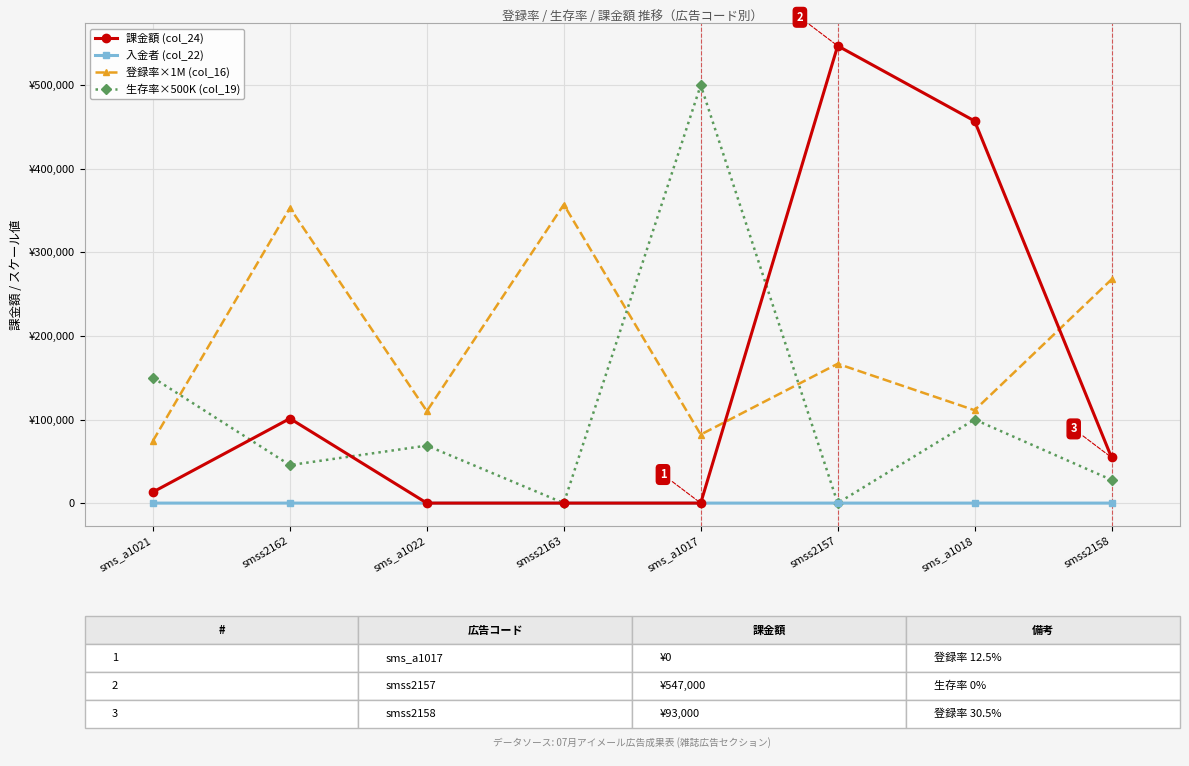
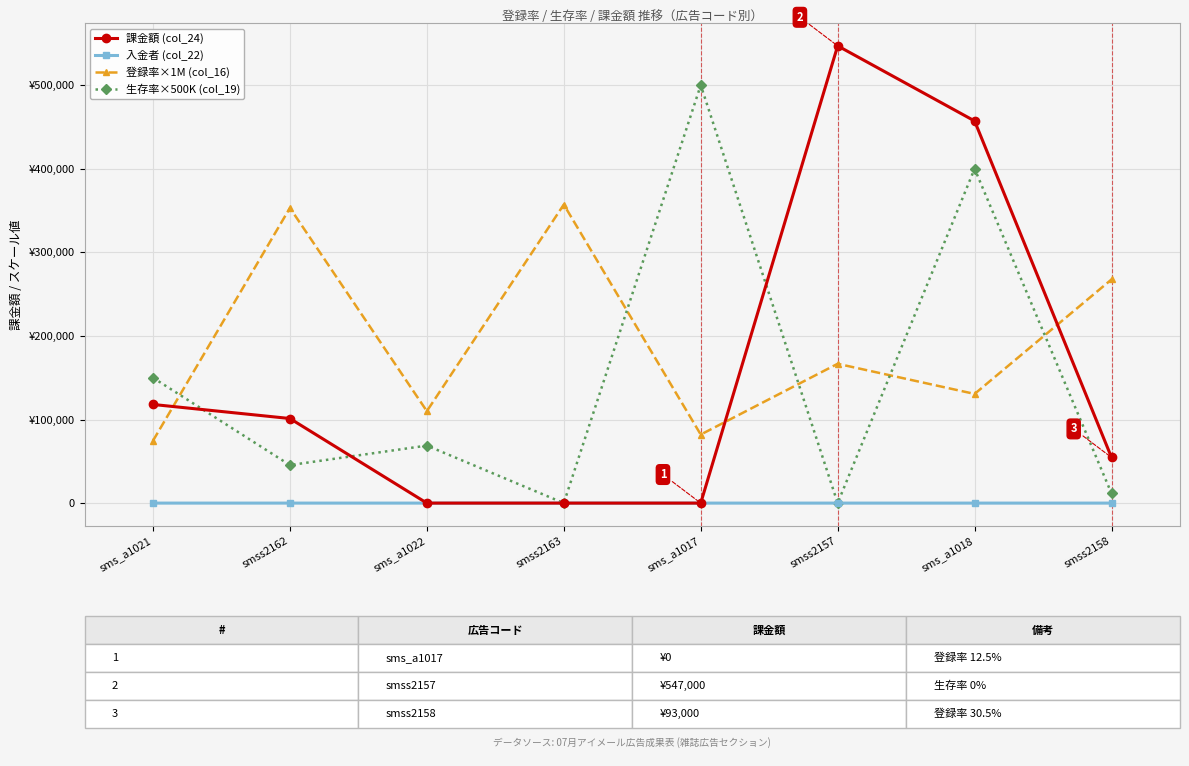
  {
    "課金額 (col_24)": {
-     "sms_a1021": "¥10,000",
+     "sms_a1021": "¥120,000",
      "smss2162": "¥100,000",
      "smss2157": "¥550,000",
      "sms_a1018": "¥460,000",
      "smss2158": "¥50,000"
    },
    "入金者 (col_22)": {
      "sms_a1021": "¥0",
      "smss2162": "¥0",
      "sms_a1018": "¥0",
      "smss2158": "¥0"
    },
    "登録率×1M (col_16)": {
      "sms_a1021": "¥70,000",
      "smss2162": "¥350,000",
      "sms_a1022": "¥110,000",
      "smss2163": "¥360,000",
      "sms_a1017": "¥80,000",
      "smss2157": "¥170,000",
-     "sms_a1018": "¥110,000",
+     "sms_a1018": "¥130,000",
      "smss2158": "¥270,000"
    },
    "生存率×500K (col_19)": {
      "sms_a1021": "¥150,000",
      "smss2162": "¥50,000",
      "sms_a1022": "¥70,000",
      "sms_a1017": "¥500,000",
-     "sms_a1018": "¥100,000",
-     "smss2158": "¥30,000"
+     "sms_a1018": "¥400,000",
+     "smss2158": "¥10,000"
    }
  }
